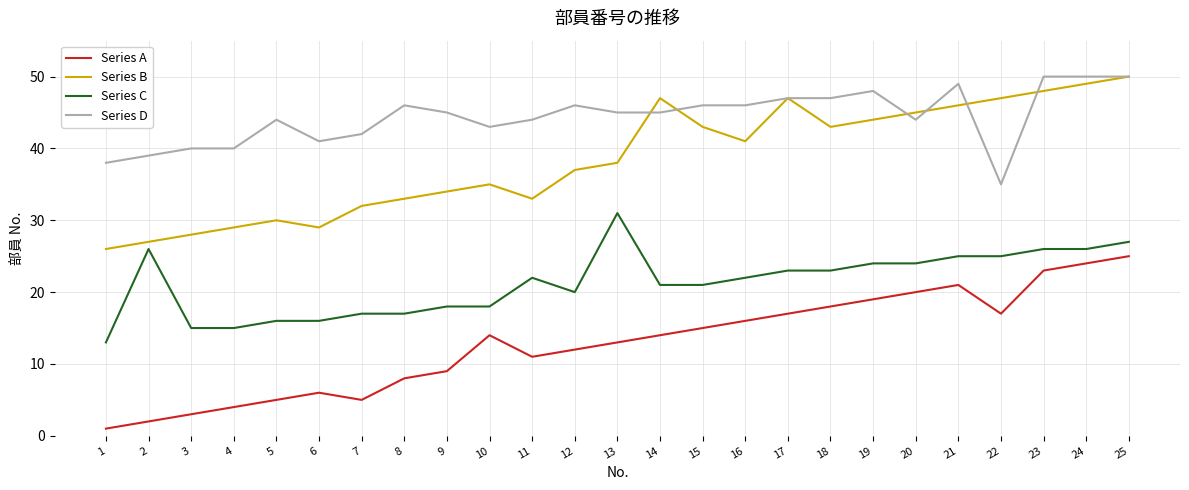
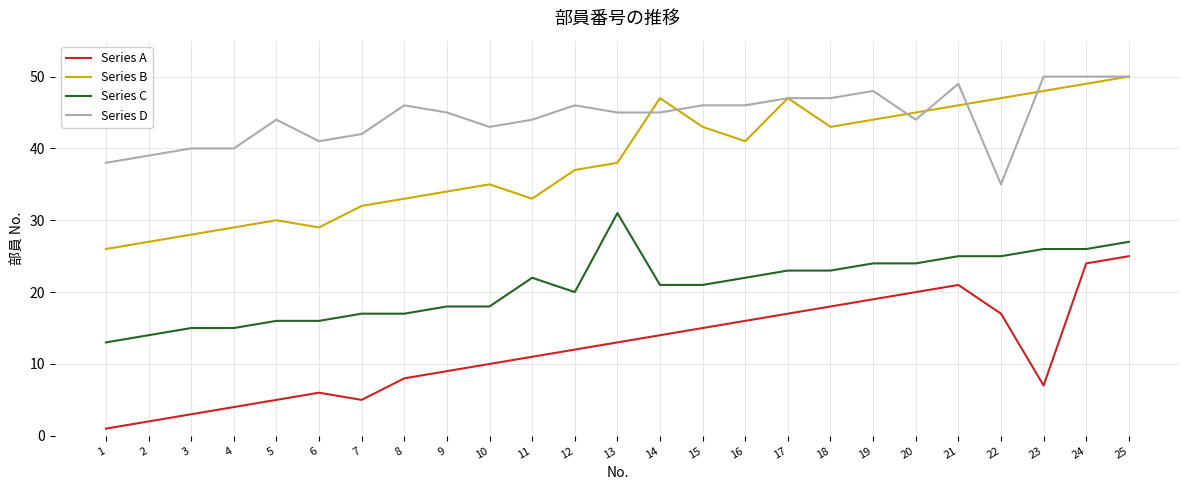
  {
    "Series A": {
      "1": 1,
      "2": 2,
      "3": 3,
      "4": 4,
      "5": 5,
      "6": 6,
      "7": 5,
      "8": 8,
      "9": 9,
-     "10": 14,
+     "10": 10,
      "11": 11,
      "12": 12,
      "13": 13,
      "14": 14,
      "15": 15,
      "16": 16,
      "17": 17,
      "18": 18,
      "19": 19,
      "20": 20,
      "21": 21,
      "22": 17,
-     "23": 23,
+     "23": 7,
      "24": 24,
      "25": 25
    },
    "Series B": {
      "1": 26,
      "2": 27,
      "3": 28,
      "4": 29,
      "5": 30,
      "6": 29,
      "7": 32,
      "8": 33,
      "9": 34,
      "10": 35,
      "11": 33,
      "12": 37,
      "13": 38,
      "14": 47,
      "15": 43,
      "16": 41,
      "18": 43,
      "19": 44,
      "20": 45,
      "21": 46,
      "22": 47,
      "23": 48,
      "24": 49
    },
    "Series C": {
      "1": 13,
-     "2": 26,
+     "2": 14,
      "3": 15,
      "4": 15,
      "5": 16,
      "6": 16,
      "7": 17,
      "8": 17,
      "9": 18,
      "10": 18,
      "11": 22,
      "12": 20,
      "13": 31,
      "14": 21,
      "15": 21,
      "16": 22,
      "17": 23,
      "18": 23,
      "19": 24,
      "20": 24,
      "21": 25,
      "22": 25,
      "23": 26,
      "24": 26,
      "25": 27
    },
    "Series D": {
      "1": 38,
      "2": 39,
      "3": 40,
      "4": 40,
      "5": 44,
      "6": 41,
      "7": 42,
      "8": 46,
      "9": 45,
      "10": 43,
      "11": 44,
      "12": 46,
      "13": 45,
      "14": 45,
      "15": 46,
      "16": 46,
      "18": 47,
      "19": 48,
      "20": 44,
      "21": 49,
      "22": 35,
      "23": 50,
      "24": 50
    }
  }
